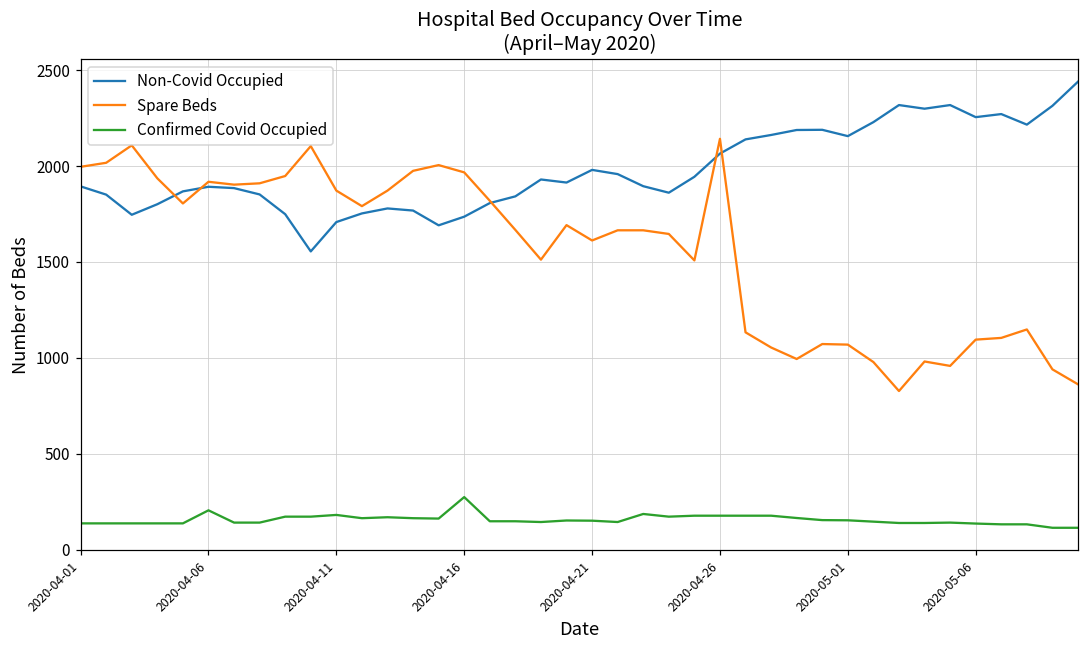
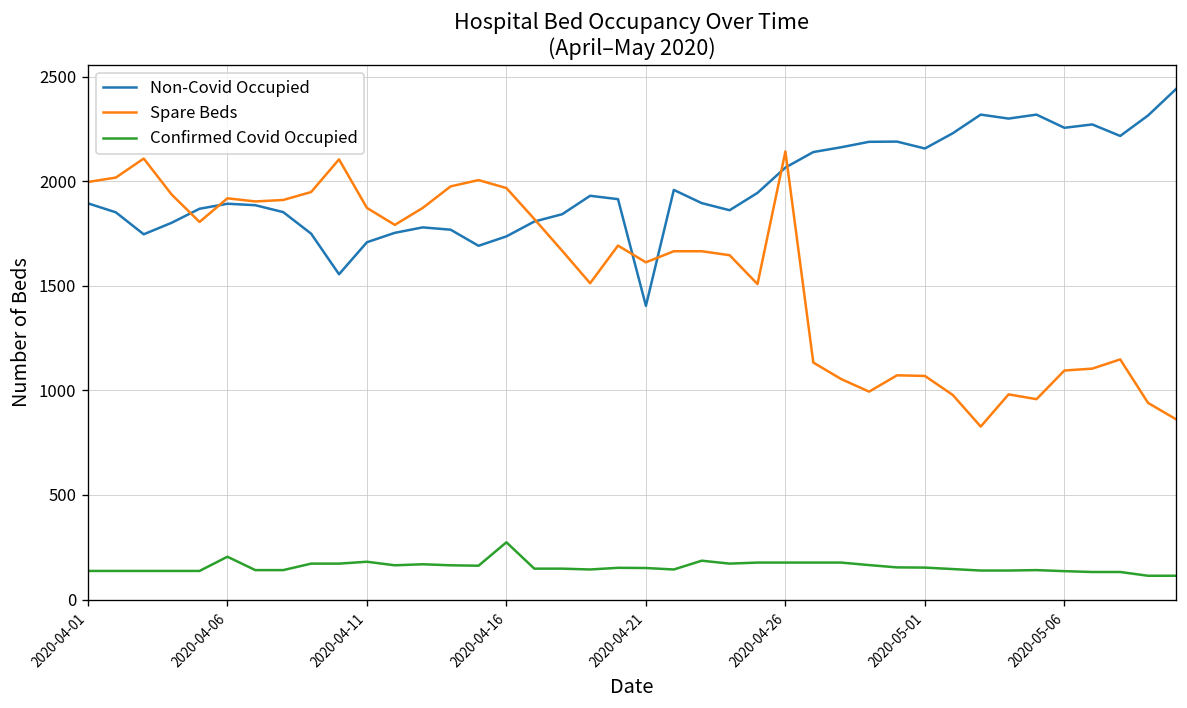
  {
    "Non-Covid Occupied": {
      "2020-04-01": 1890,
      "2020-04-06": 1890,
      "2020-04-11": 1710,
      "2020-04-16": 1740,
-     "2020-04-21": 1980,
+     "2020-04-21": 1400,
      "2020-04-26": 2070,
      "2020-05-01": 2160,
      "2020-05-06": 2260
    },
    "Spare Beds": {
      "2020-04-01": 2000,
      "2020-04-06": 1920,
      "2020-04-11": 1870,
      "2020-04-16": 1970,
      "2020-04-21": 1610,
      "2020-04-26": 2140,
      "2020-05-01": 1070,
      "2020-05-06": 1100
    },
    "Confirmed Covid Occupied": {
      "2020-04-01": 140,
      "2020-04-06": 210,
      "2020-04-11": 180,
      "2020-04-16": 270,
      "2020-04-21": 150,
      "2020-04-26": 180,
      "2020-05-01": 150,
      "2020-05-06": 140
    }
  }
